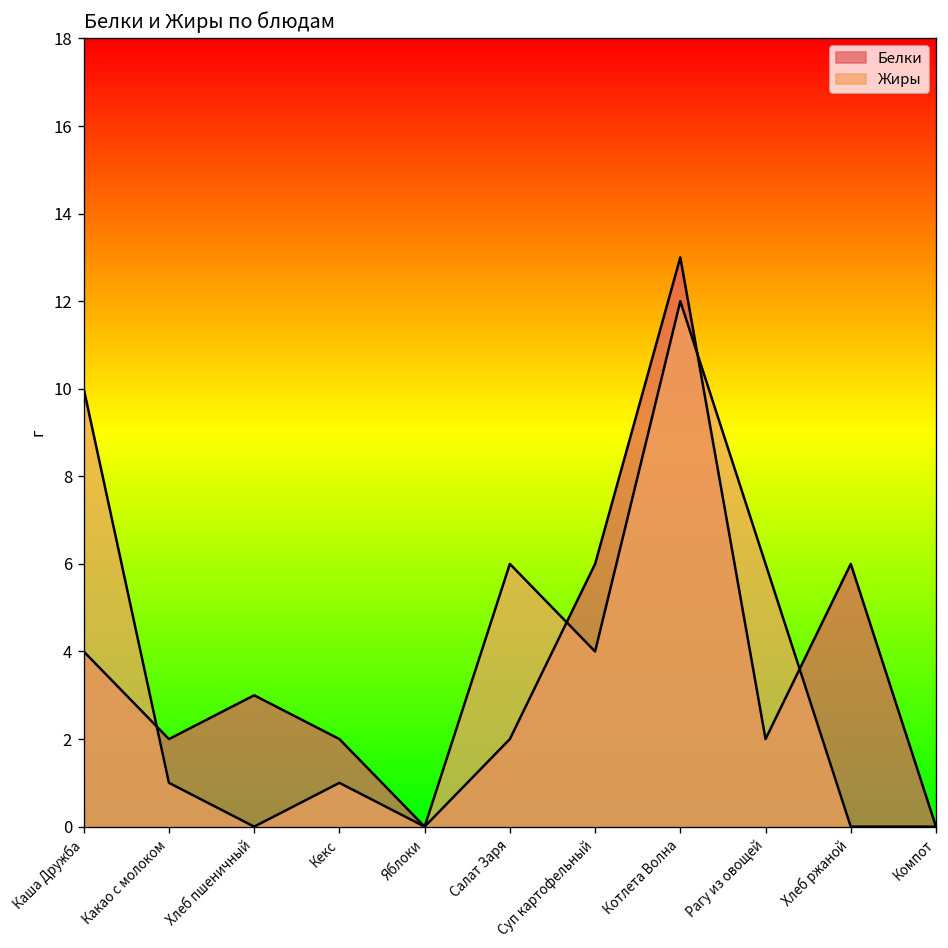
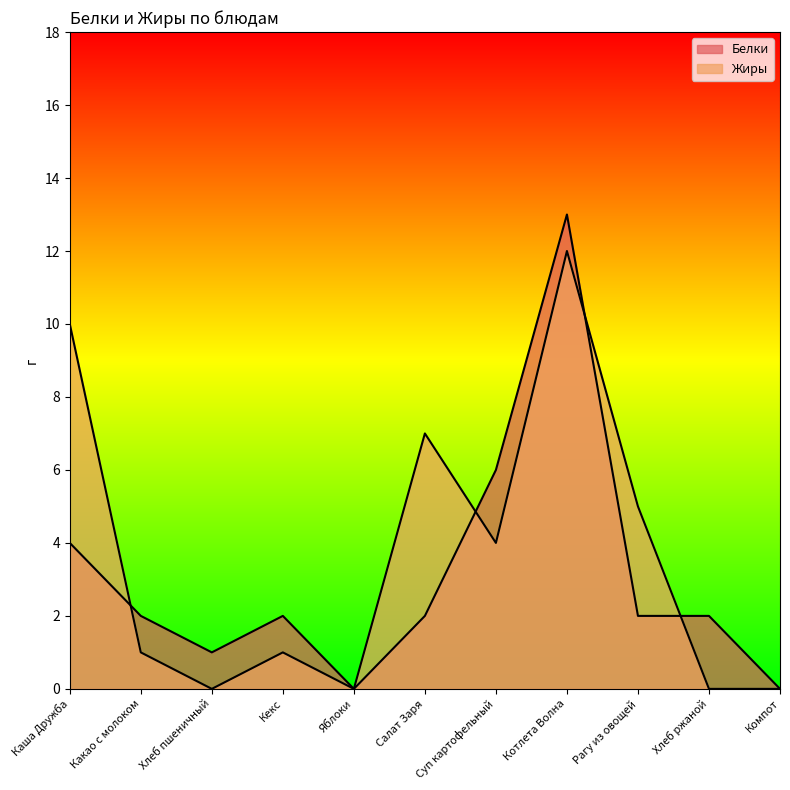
  {
    "Белки": {
      "Каша Дружба": 4,
      "Какао с молоком": 2,
-     "Хлеб пшеничный": 3,
+     "Хлеб пшеничный": 1,
      "Кекс": 2,
      "Салат Заря": 2,
      "Суп картофельный": 6,
      "Котлета Волна": 13,
      "Рагу из овощей": 2,
-     "Хлеб ржаной": 6
+     "Хлеб ржаной": 2
    },
    "Жиры": {
      "Каша Дружба": 10,
      "Какао с молоком": 1,
      "Хлеб пшеничный": 0,
      "Кекс": 1,
-     "Салат Заря": 6,
+     "Салат Заря": 7,
      "Суп картофельный": 4,
      "Котлета Волна": 12,
-     "Рагу из овощей": 6,
+     "Рагу из овощей": 5,
      "Хлеб ржаной": 0
    }
  }
